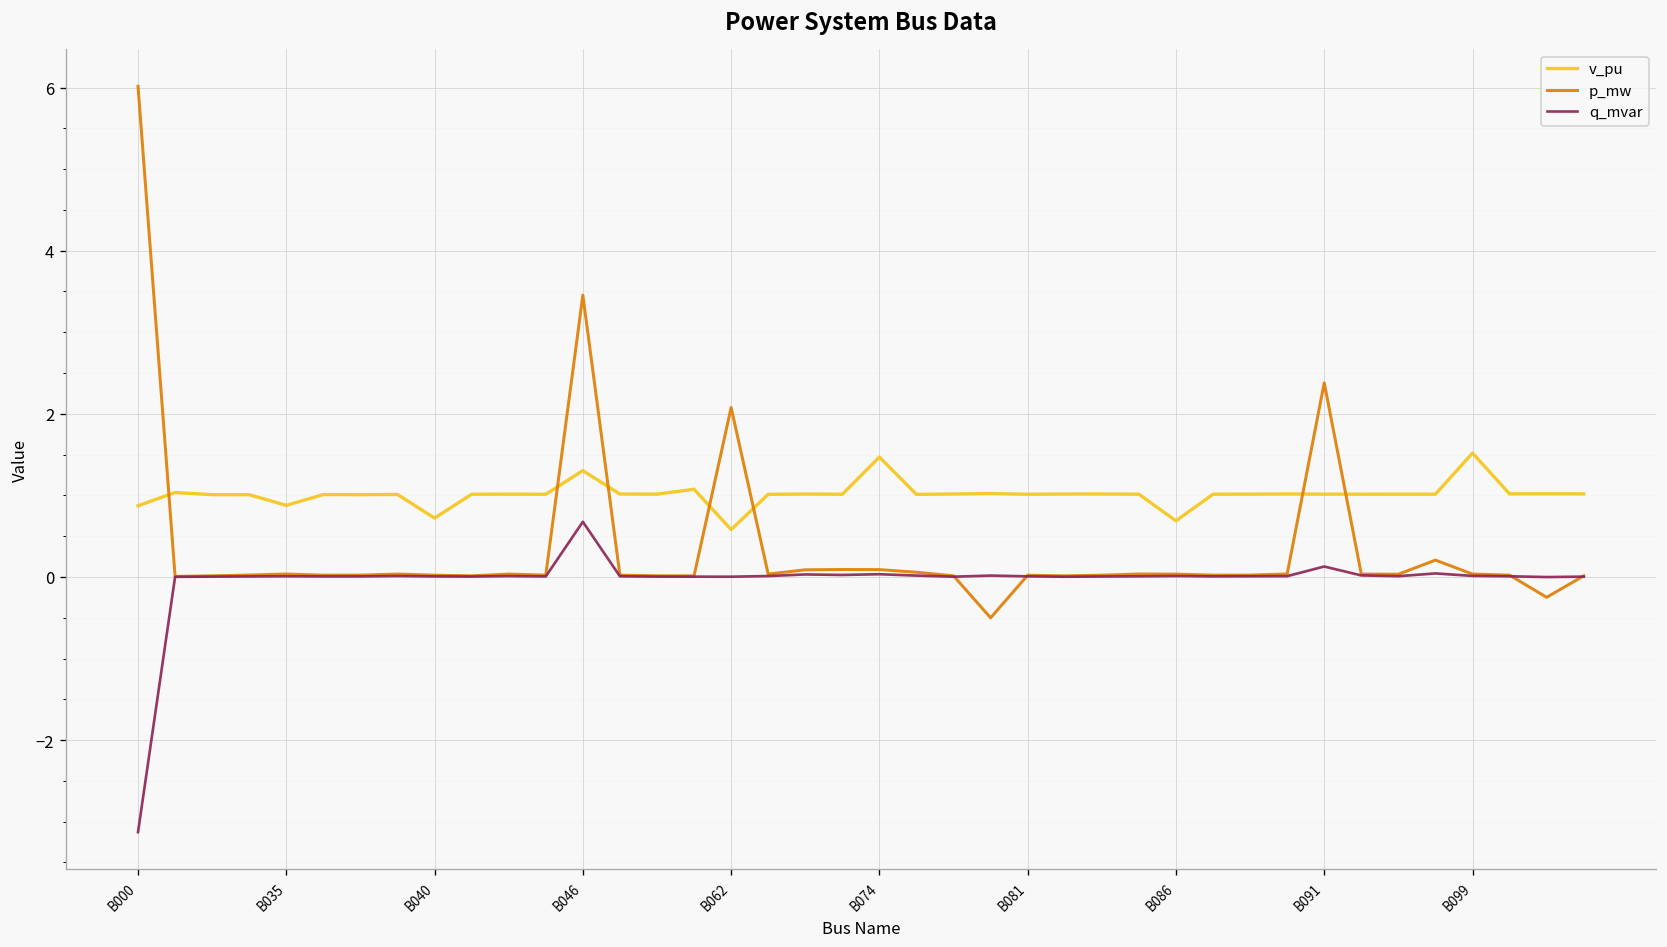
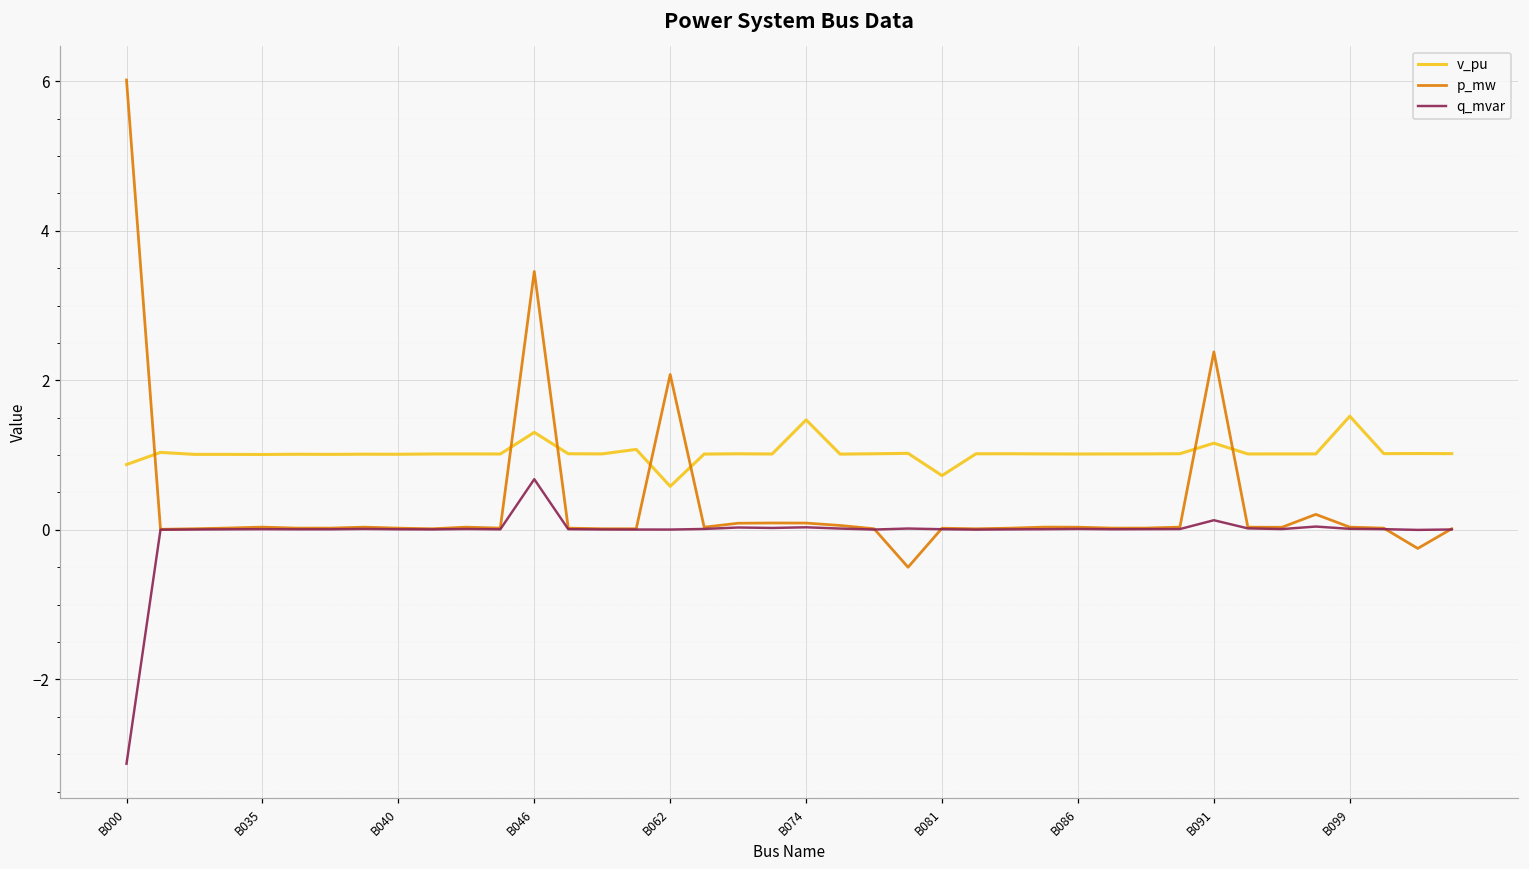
  {
    "v_pu": {
      "B000": 0.9,
-     "B035": 0.9,
-     "B040": 0.7,
+     "B035": 1.0,
+     "B040": 1.0,
      "B046": 1.3,
      "B062": 0.6,
      "B074": 1.5,
-     "B081": 1.0,
-     "B086": 0.7,
-     "B091": 1.0,
+     "B081": 0.7,
+     "B086": 1.0,
+     "B091": 1.2,
      "B099": 1.5
    },
    "p_mw": {
      "B000": 6.0,
      "B046": 3.5,
      "B062": 2.1,
      "B074": 0.1,
      "B091": 2.4
    },
    "q_mvar": {
      "B000": -3.1,
      "B046": 0.7,
      "B062": 0.0,
      "B074": 0.0,
      "B091": 0.1
    }
  }
